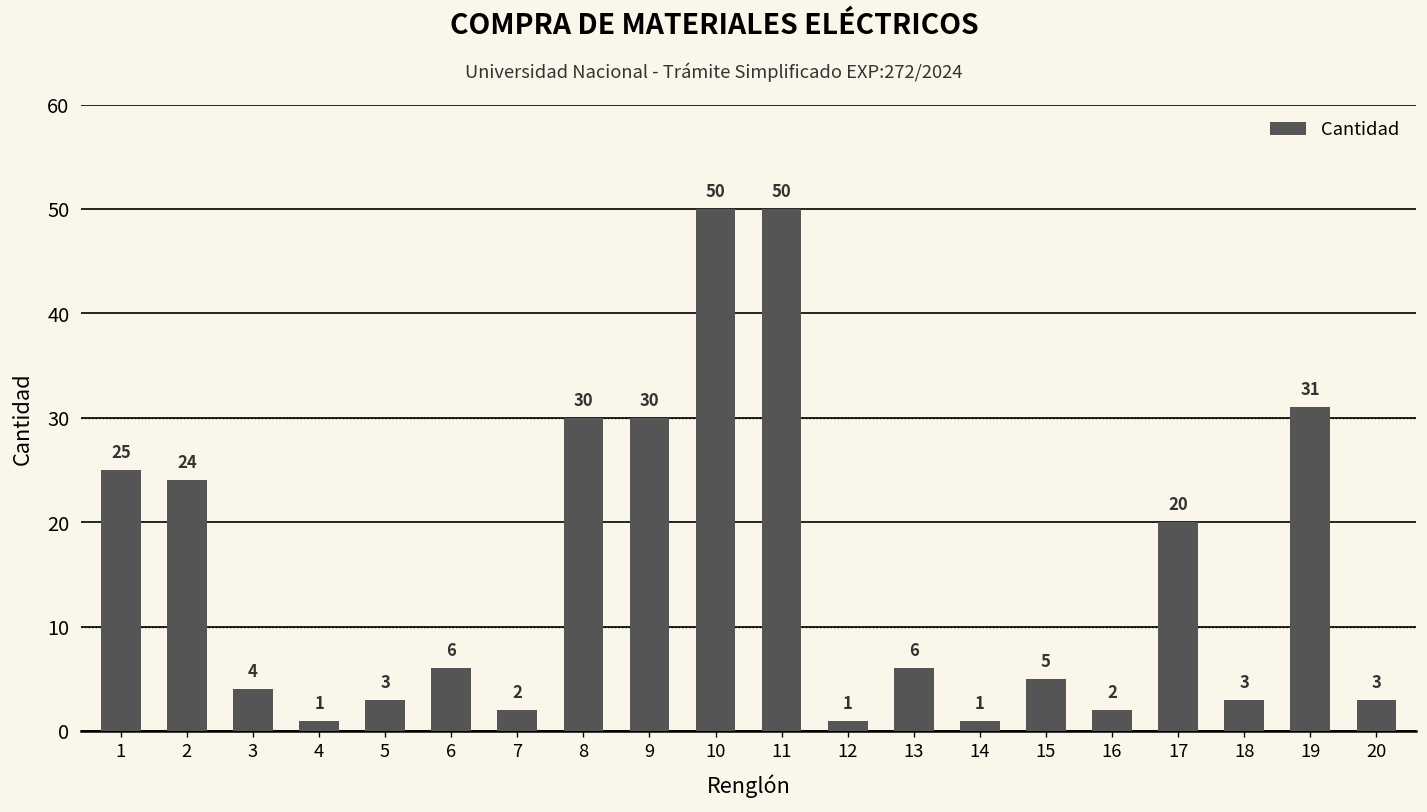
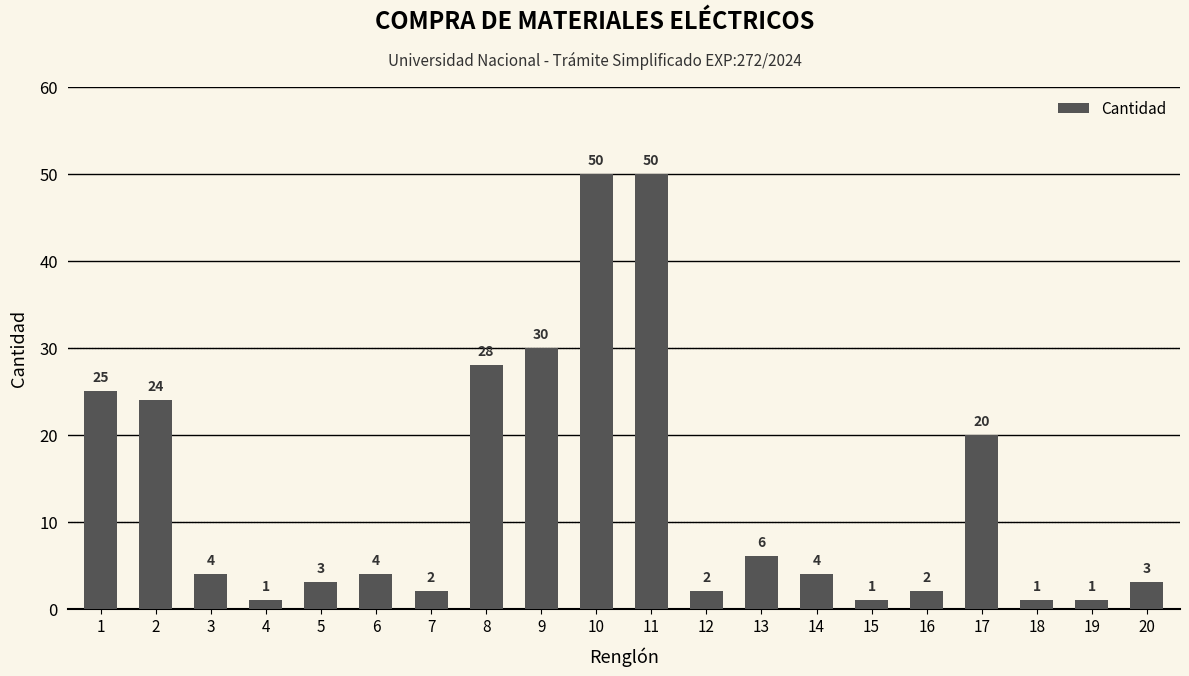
  {
    "1": 25,
    "2": 24,
    "3": 4,
    "4": 1,
    "5": 3,
-   "6": 6,
+   "6": 4,
    "7": 2,
-   "8": 30,
+   "8": 28,
    "9": 30,
    "10": 50,
    "11": 50,
-   "12": 1,
+   "12": 2,
    "13": 6,
-   "14": 1,
-   "15": 5,
+   "14": 4,
+   "15": 1,
    "16": 2,
    "17": 20,
-   "18": 3,
-   "19": 31,
+   "18": 1,
+   "19": 1,
    "20": 3
  }
